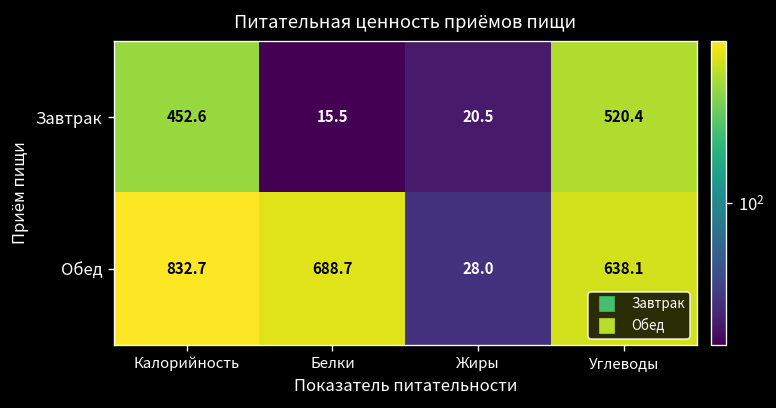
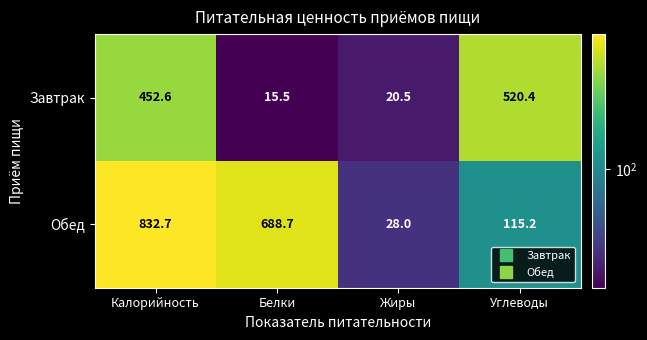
  {
    "Завтрак": {
      "Калорийность": 452.6,
      "Белки": 15.5,
      "Жиры": 20.5,
      "Углеводы": 520.4
    },
    "Обед": {
      "Калорийность": 832.7,
      "Белки": 688.7,
      "Жиры": 28.0,
-     "Углеводы": 638.1
+     "Углеводы": 115.2
    }
  }
